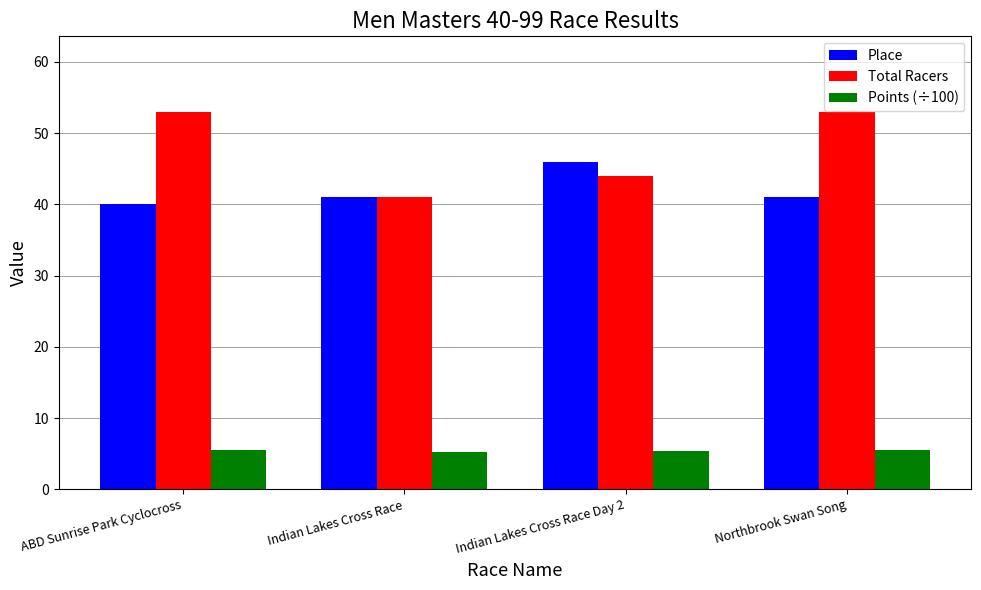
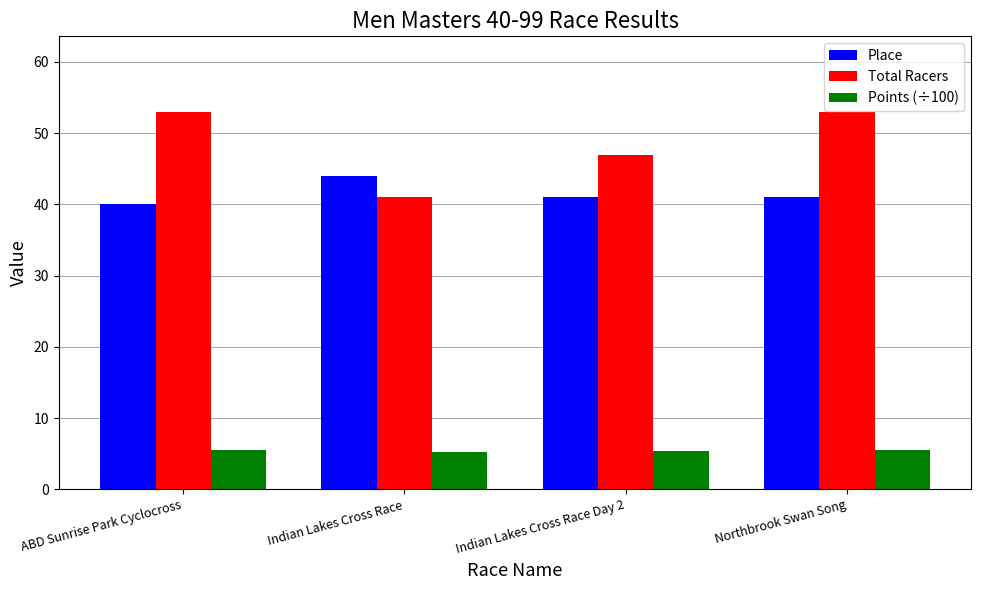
  {
    "Place": {
      "ABD Sunrise Park Cyclocross": 40,
-     "Indian Lakes Cross Race": 41,
-     "Indian Lakes Cross Race Day 2": 46,
+     "Indian Lakes Cross Race": 44,
+     "Indian Lakes Cross Race Day 2": 41,
      "Northbrook Swan Song": 41
    },
    "Total Racers": {
      "ABD Sunrise Park Cyclocross": 53,
      "Indian Lakes Cross Race": 41,
-     "Indian Lakes Cross Race Day 2": 44,
+     "Indian Lakes Cross Race Day 2": 47,
      "Northbrook Swan Song": 53
    },
    "Points (÷100)": {
      "ABD Sunrise Park Cyclocross": 6,
      "Indian Lakes Cross Race": 5,
      "Indian Lakes Cross Race Day 2": 5,
      "Northbrook Swan Song": 5
    }
  }
